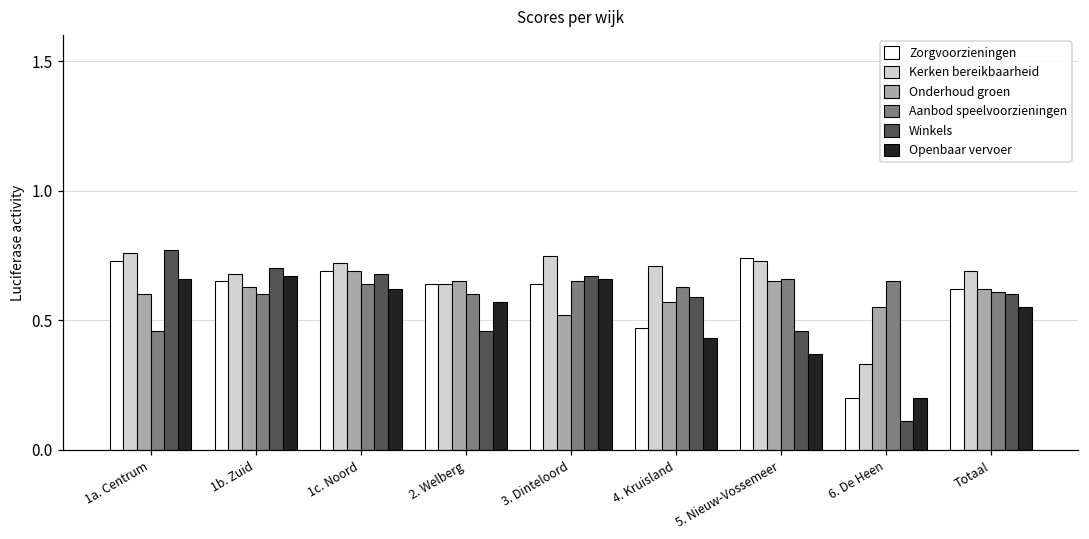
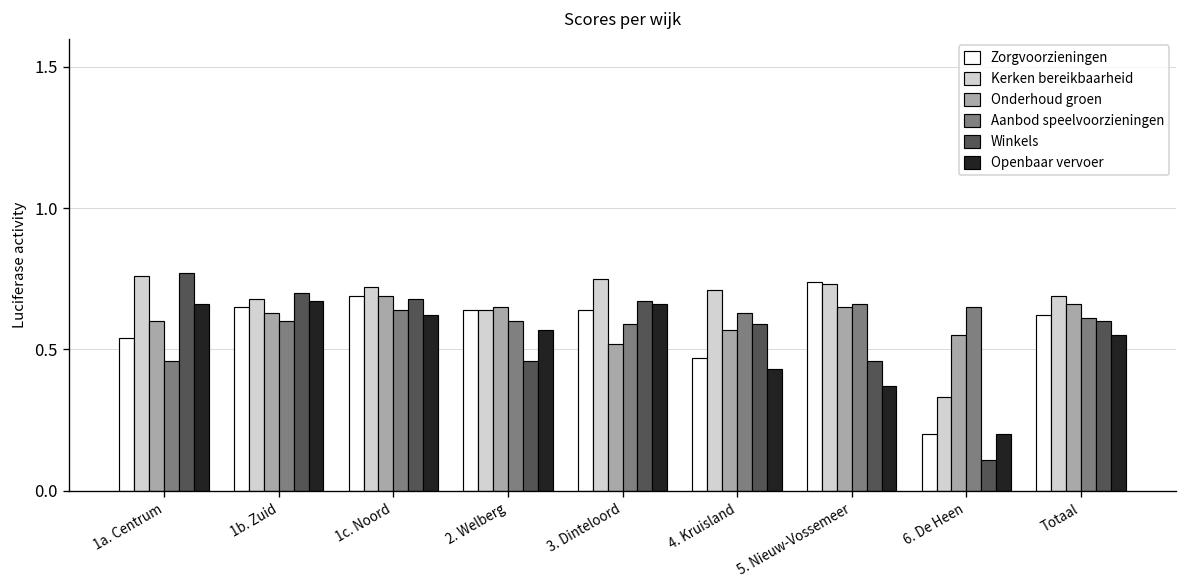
  {
    "Zorgvoorzieningen": {
-     "1a. Centrum": 0.73,
+     "1a. Centrum": 0.54,
      "1b. Zuid": 0.65,
      "1c. Noord": 0.69,
      "2. Welberg": 0.64,
      "3. Dinteloord": 0.64,
      "4. Kruisland": 0.47,
      "5. Nieuw-Vossemeer": 0.74,
      "6. De Heen": 0.20,
      "Totaal": 0.62
    },
    "Kerken bereikbaarheid": {
      "1a. Centrum": 0.76,
      "1b. Zuid": 0.68,
      "1c. Noord": 0.72,
      "2. Welberg": 0.64,
      "3. Dinteloord": 0.75,
      "4. Kruisland": 0.71,
      "5. Nieuw-Vossemeer": 0.73,
      "6. De Heen": 0.33,
      "Totaal": 0.69
    },
    "Onderhoud groen": {
      "1a. Centrum": 0.60,
      "1b. Zuid": 0.63,
      "1c. Noord": 0.69,
      "2. Welberg": 0.65,
      "3. Dinteloord": 0.52,
      "4. Kruisland": 0.57,
      "5. Nieuw-Vossemeer": 0.65,
      "6. De Heen": 0.55,
-     "Totaal": 0.62
+     "Totaal": 0.66
    },
    "Aanbod speelvoorzieningen": {
      "1a. Centrum": 0.46,
      "1b. Zuid": 0.60,
      "1c. Noord": 0.64,
      "2. Welberg": 0.60,
-     "3. Dinteloord": 0.65,
+     "3. Dinteloord": 0.59,
      "4. Kruisland": 0.63,
      "5. Nieuw-Vossemeer": 0.66,
      "6. De Heen": 0.65,
      "Totaal": 0.61
    },
    "Winkels": {
      "1a. Centrum": 0.77,
      "1b. Zuid": 0.70,
      "1c. Noord": 0.68,
      "2. Welberg": 0.46,
      "3. Dinteloord": 0.67,
      "4. Kruisland": 0.59,
      "5. Nieuw-Vossemeer": 0.46,
      "6. De Heen": 0.11,
      "Totaal": 0.60
    },
    "Openbaar vervoer": {
      "1a. Centrum": 0.66,
      "1b. Zuid": 0.67,
      "1c. Noord": 0.62,
      "2. Welberg": 0.57,
      "3. Dinteloord": 0.66,
      "4. Kruisland": 0.43,
      "5. Nieuw-Vossemeer": 0.37,
      "6. De Heen": 0.20,
      "Totaal": 0.55
    }
  }
